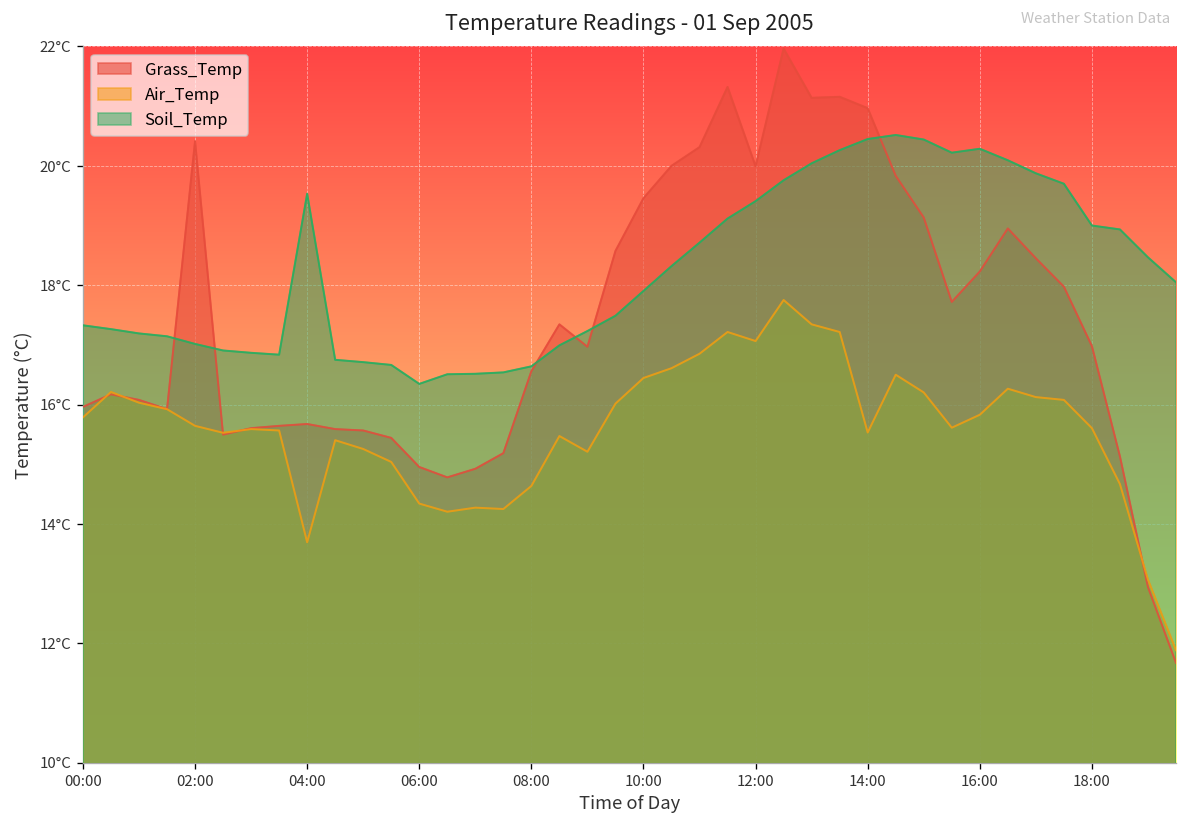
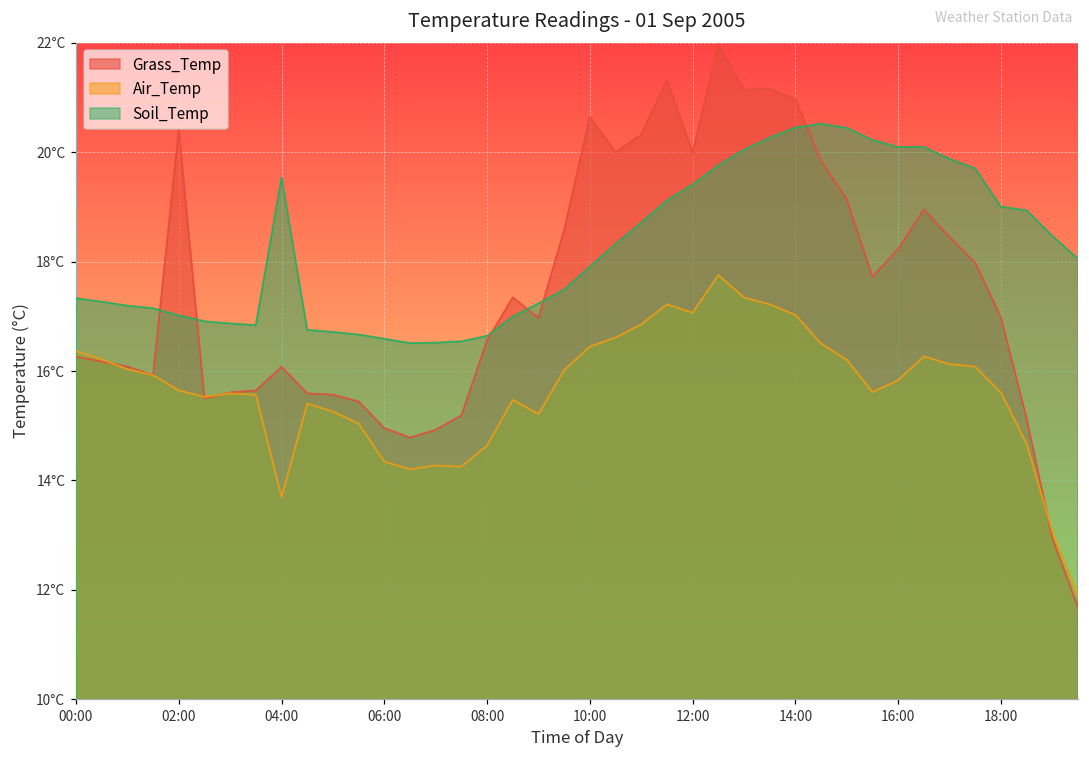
  {
    "Grass_Temp": {
-     "00:00": "16.0°C",
+     "00:00": "16.3°C",
      "02:00": "20.4°C",
-     "04:00": "15.7°C",
+     "04:00": "16.1°C",
      "06:00": "15.0°C",
      "08:00": "16.6°C",
-     "10:00": "19.5°C",
+     "10:00": "20.6°C",
      "12:00": "20.0°C",
      "14:00": "21.0°C",
      "16:00": "18.2°C",
      "18:00": "17.0°C"
    },
    "Air_Temp": {
-     "00:00": "15.8°C",
+     "00:00": "16.4°C",
      "02:00": "15.6°C",
      "04:00": "13.7°C",
      "06:00": "14.3°C",
      "08:00": "14.6°C",
      "10:00": "16.4°C",
      "12:00": "17.1°C",
-     "14:00": "15.5°C",
+     "14:00": "17.0°C",
      "16:00": "15.8°C",
      "18:00": "15.6°C"
    },
    "Soil_Temp": {
      "00:00": "17.3°C",
      "02:00": "17.0°C",
      "04:00": "19.5°C",
-     "06:00": "16.3°C",
+     "06:00": "16.6°C",
      "08:00": "16.6°C",
      "10:00": "17.9°C",
      "12:00": "19.4°C",
      "14:00": "20.4°C",
-     "16:00": "20.3°C",
+     "16:00": "20.1°C",
      "18:00": "19.0°C"
    }
  }
